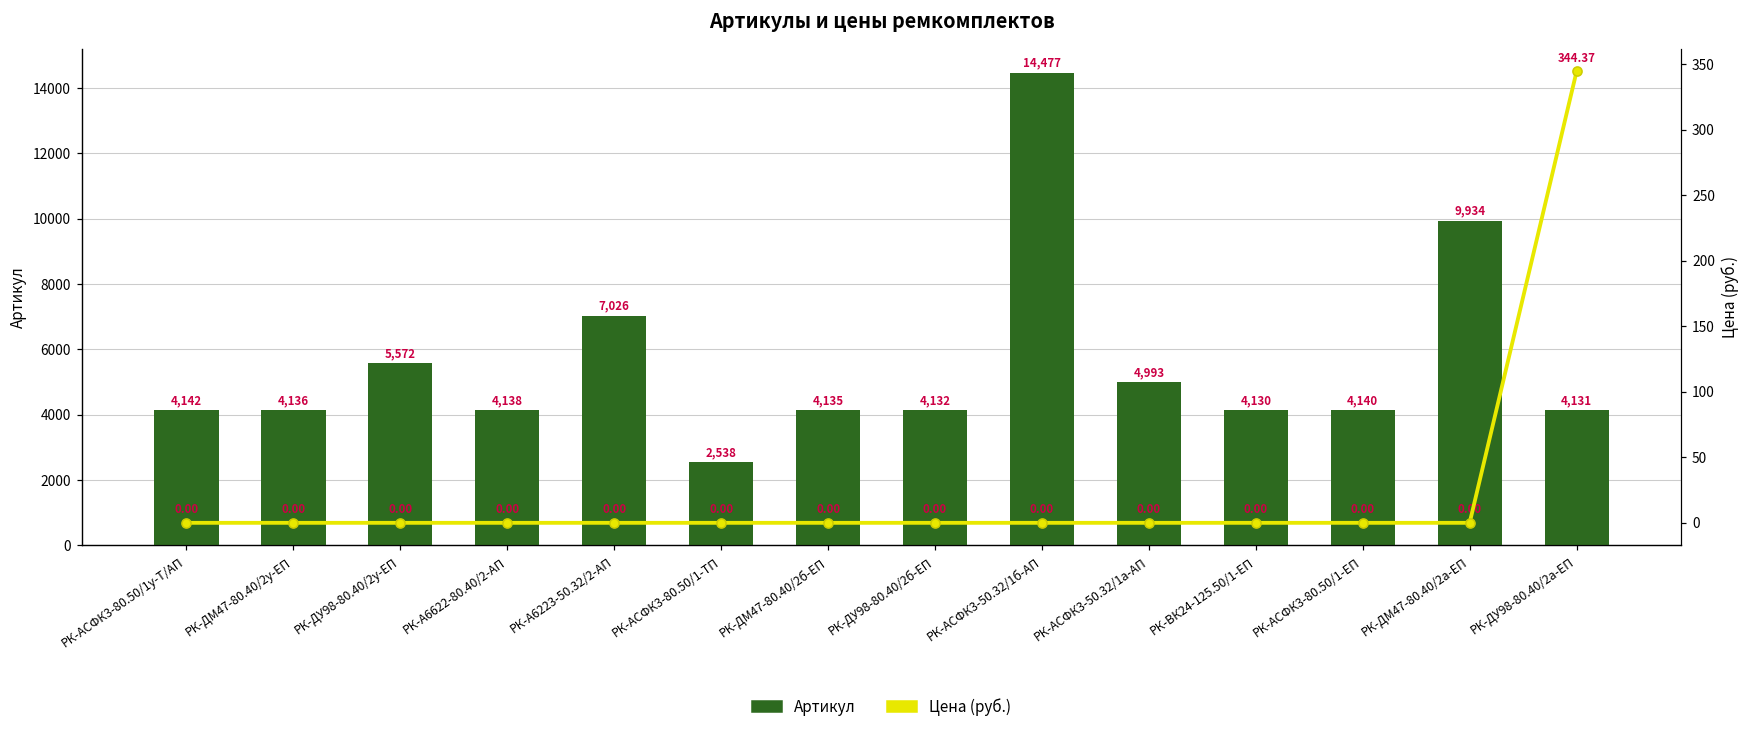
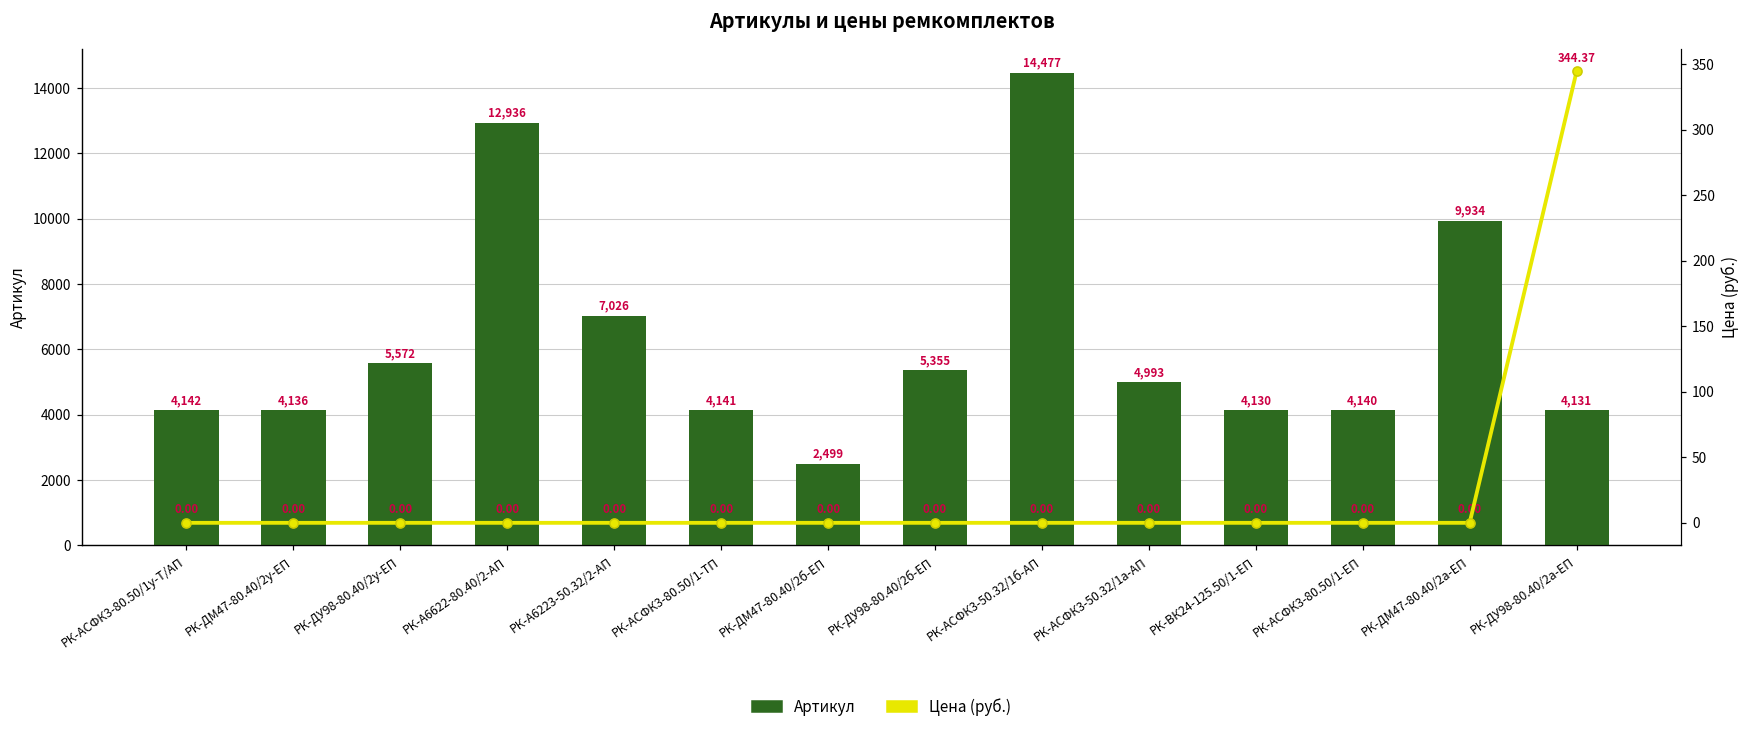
  {
    "Артикул": {
      "РК-АСФК3-80.50/1у-Т/АП": "4,142",
      "РК-ДМ47-80.40/2у-ЕП": "4,136",
      "РК-ДУ98-80.40/2у-ЕП": "5,572",
-     "РК-А6622-80.40/2-АП": "4,138",
+     "РК-А6622-80.40/2-АП": "12,936",
      "РК-А6223-50.32/2-АП": "7,026",
-     "РК-АСФК3-80.50/1-ТП": "2,538",
-     "РК-ДМ47-80.40/2б-ЕП": "4,135",
-     "РК-ДУ98-80.40/2б-ЕП": "4,132",
+     "РК-АСФК3-80.50/1-ТП": "4,141",
+     "РК-ДМ47-80.40/2б-ЕП": "2,499",
+     "РК-ДУ98-80.40/2б-ЕП": "5,355",
      "РК-АСФК3-50.32/1б-АП": "14,477",
      "РК-АСФК3-50.32/1а-АП": "4,993",
      "РК-ВК24-125.50/1-ЕП": "4,130",
      "РК-АСФК3-80.50/1-ЕП": "4,140",
      "РК-ДМ47-80.40/2а-ЕП": "9,934",
      "РК-ДУ98-80.40/2а-ЕП": "4,131"
    },
    "Цена (руб.)": {
      "РК-АСФК3-80.50/1у-Т/АП": "0.00",
      "РК-ДМ47-80.40/2у-ЕП": "0.00",
      "РК-ДУ98-80.40/2у-ЕП": "0.00",
      "РК-А6622-80.40/2-АП": "0.00",
      "РК-А6223-50.32/2-АП": "0.00",
      "РК-АСФК3-80.50/1-ТП": "0.00",
      "РК-ДМ47-80.40/2б-ЕП": "0.00",
      "РК-ДУ98-80.40/2б-ЕП": "0.00",
      "РК-АСФК3-50.32/1б-АП": "0.00",
      "РК-АСФК3-50.32/1а-АП": "0.00",
      "РК-ВК24-125.50/1-ЕП": "0.00",
      "РК-АСФК3-80.50/1-ЕП": "0.00",
      "РК-ДМ47-80.40/2а-ЕП": "0.00",
      "РК-ДУ98-80.40/2а-ЕП": "344.37"
    }
  }
